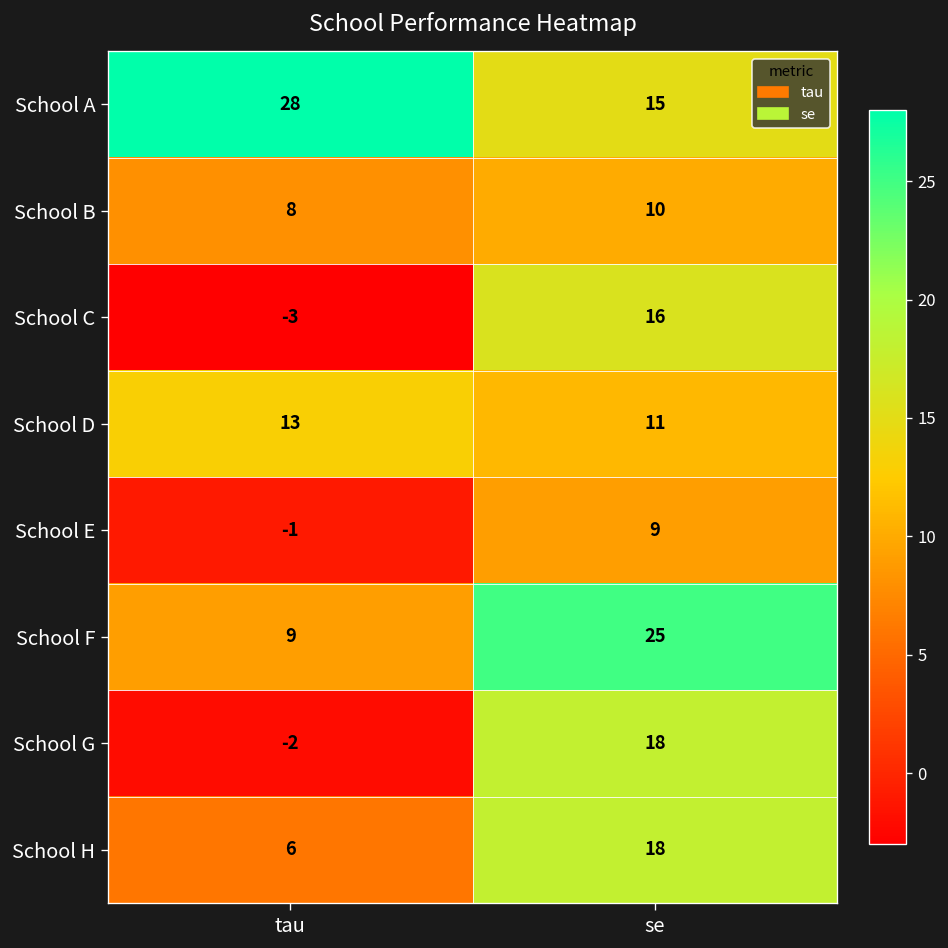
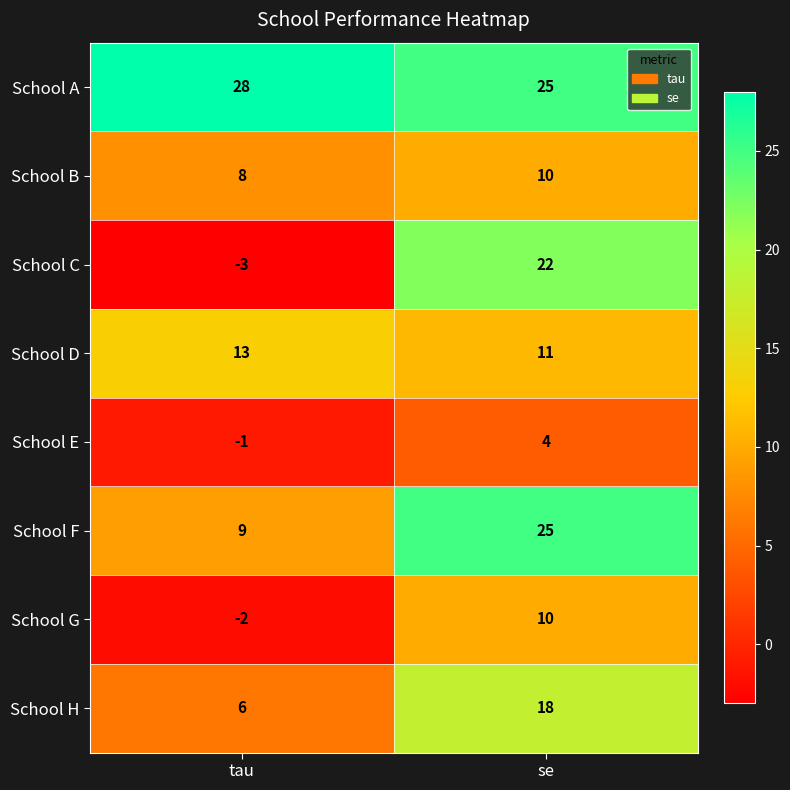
  {
    "School A": {
      "tau": 28,
-     "se": 15
+     "se": 25
    },
    "School B": {
      "tau": 8,
      "se": 10
    },
    "School C": {
      "tau": -3,
-     "se": 16
+     "se": 22
    },
    "School D": {
      "tau": 13,
      "se": 11
    },
    "School E": {
      "tau": -1,
-     "se": 9
+     "se": 4
    },
    "School F": {
      "tau": 9,
      "se": 25
    },
    "School G": {
      "tau": -2,
-     "se": 18
+     "se": 10
    },
    "School H": {
      "tau": 6,
      "se": 18
    }
  }
